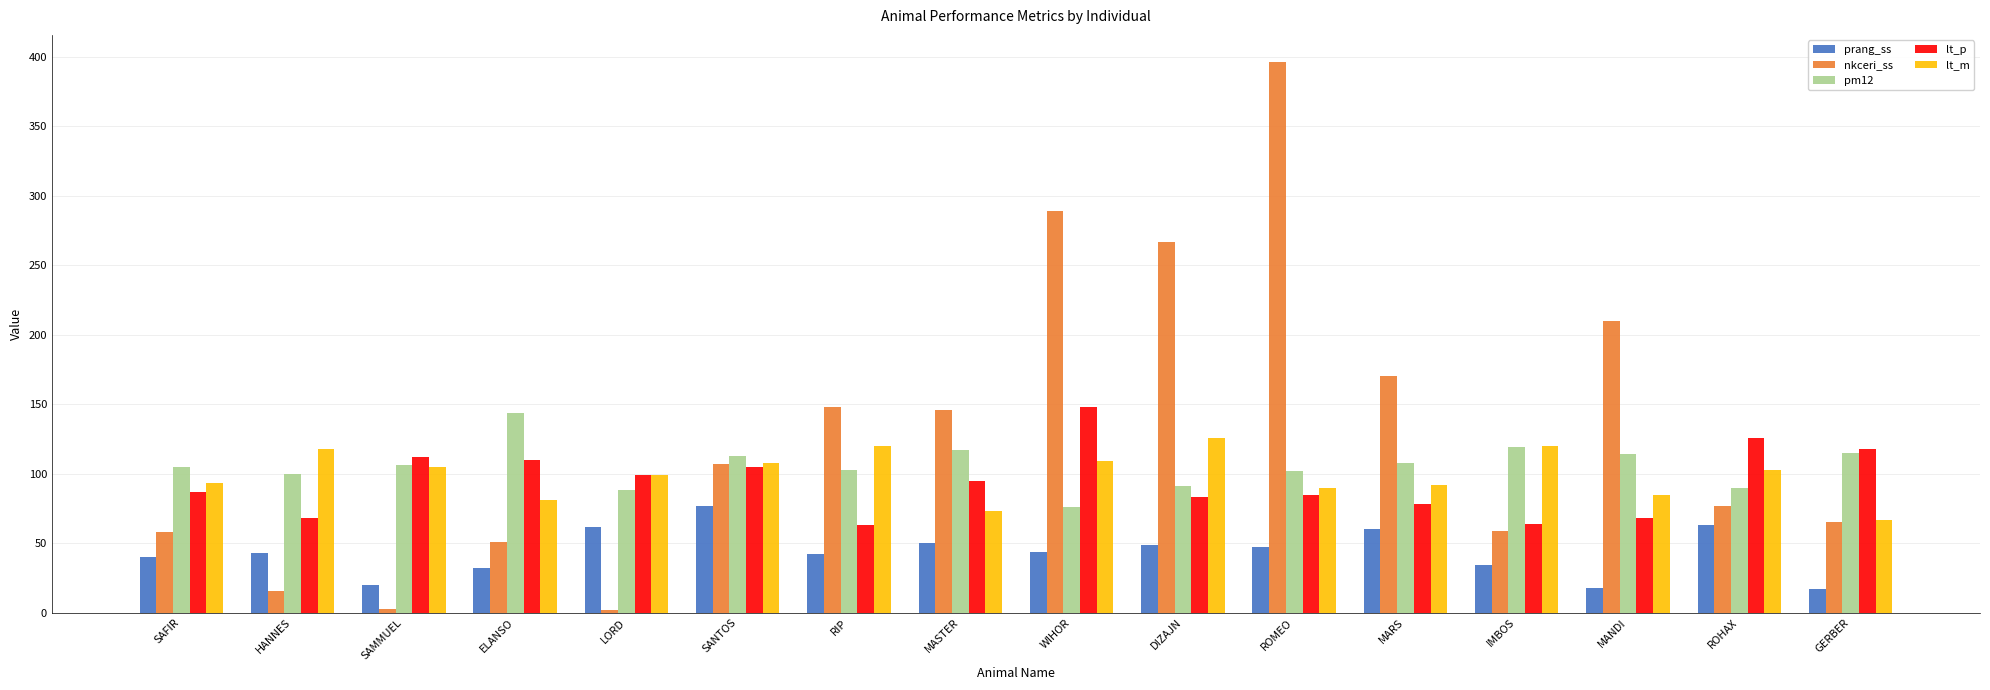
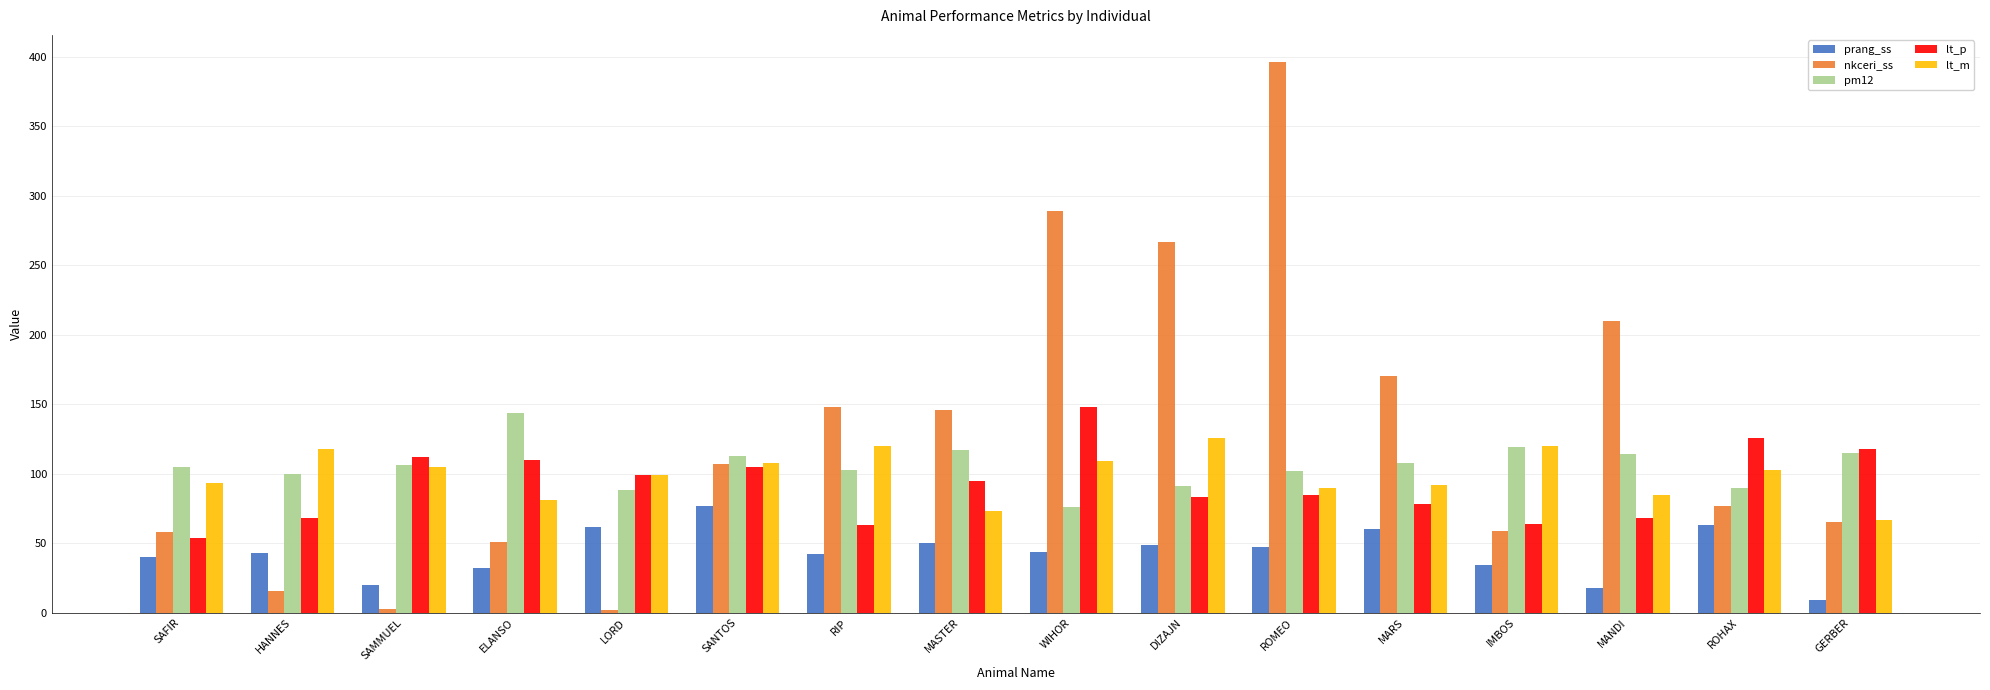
  {
    "prang_ss": {
      "SAFIR": 40,
      "HANNES": 43,
      "SAMMUEL": 20,
      "ELANSO": 32,
      "LORD": 62,
      "SANTOS": 77,
      "RIP": 42,
      "MASTER": 50,
      "WIHOR": 44,
      "DIZAJN": 49,
      "ROMEO": 47,
      "MARS": 60,
      "IMBOS": 34,
      "MANDI": 18,
      "ROHAX": 63,
-     "GERBER": 17
+     "GERBER": 9
    },
    "nkceri_ss": {
      "SAFIR": 58,
      "HANNES": 16,
      "SAMMUEL": 3,
      "ELANSO": 51,
      "LORD": 2,
      "SANTOS": 107,
      "RIP": 148,
      "MASTER": 146,
      "WIHOR": 289,
      "DIZAJN": 267,
      "ROMEO": 396,
      "MARS": 170,
      "IMBOS": 59,
      "MANDI": 210,
      "ROHAX": 77,
      "GERBER": 65
    },
    "pm12": {
      "SAFIR": 105,
      "HANNES": 100,
      "SAMMUEL": 106,
      "ELANSO": 144,
      "LORD": 88,
      "SANTOS": 113,
      "RIP": 103,
      "MASTER": 117,
      "WIHOR": 76,
      "DIZAJN": 91,
      "ROMEO": 102,
      "MARS": 108,
      "IMBOS": 119,
      "MANDI": 114,
      "ROHAX": 90,
      "GERBER": 115
    },
    "lt_p": {
-     "SAFIR": 87,
+     "SAFIR": 54,
      "HANNES": 68,
      "SAMMUEL": 112,
      "ELANSO": 110,
      "LORD": 99,
      "SANTOS": 105,
      "RIP": 63,
      "MASTER": 95,
      "WIHOR": 148,
      "DIZAJN": 83,
      "ROMEO": 85,
      "MARS": 78,
      "IMBOS": 64,
      "MANDI": 68,
      "ROHAX": 126,
      "GERBER": 118
    },
    "lt_m": {
      "SAFIR": 93,
      "HANNES": 118,
      "SAMMUEL": 105,
      "ELANSO": 81,
      "LORD": 99,
      "SANTOS": 108,
      "RIP": 120,
      "MASTER": 73,
      "WIHOR": 109,
      "DIZAJN": 126,
      "ROMEO": 90,
      "MARS": 92,
      "IMBOS": 120,
      "MANDI": 85,
      "ROHAX": 103,
      "GERBER": 67
    }
  }
